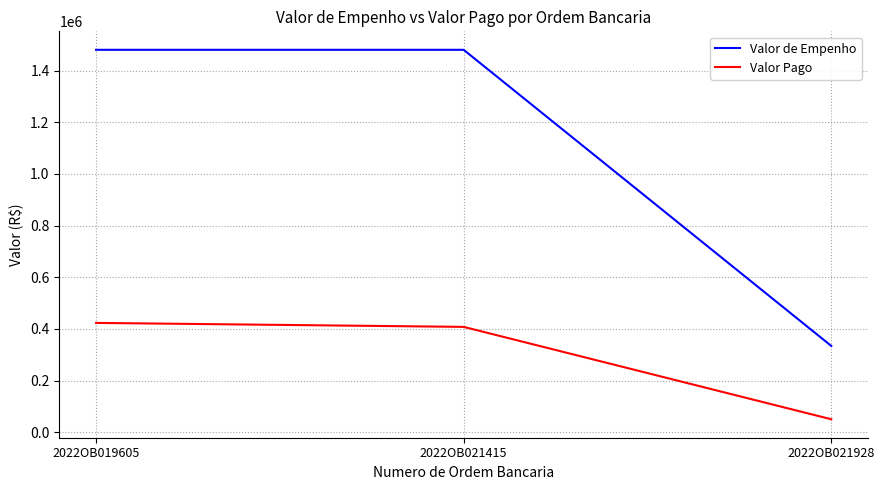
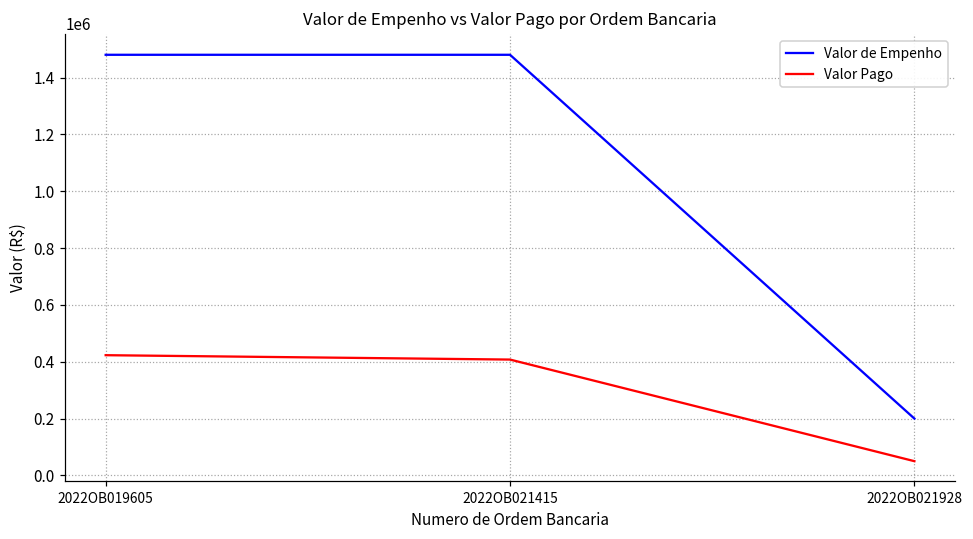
  {
    "Valor de Empenho": {
      "2022OB019605": 1480000,
      "2022OB021415": 1480000,
-     "2022OB021928": 330000
+     "2022OB021928": 200000
    },
    "Valor Pago": {
      "2022OB019605": 420000,
      "2022OB021415": 410000,
      "2022OB021928": 50000
    }
  }
